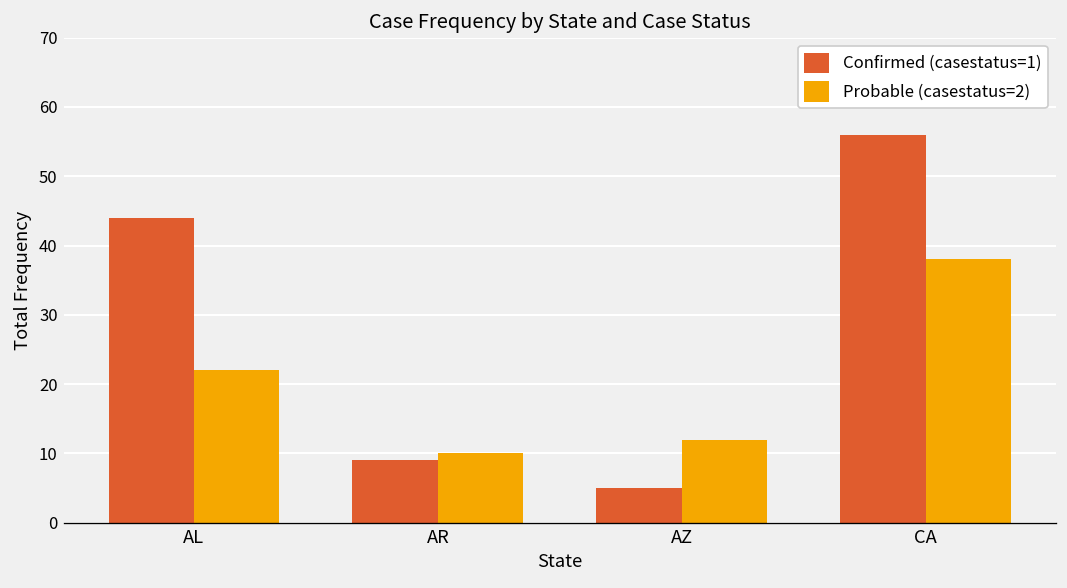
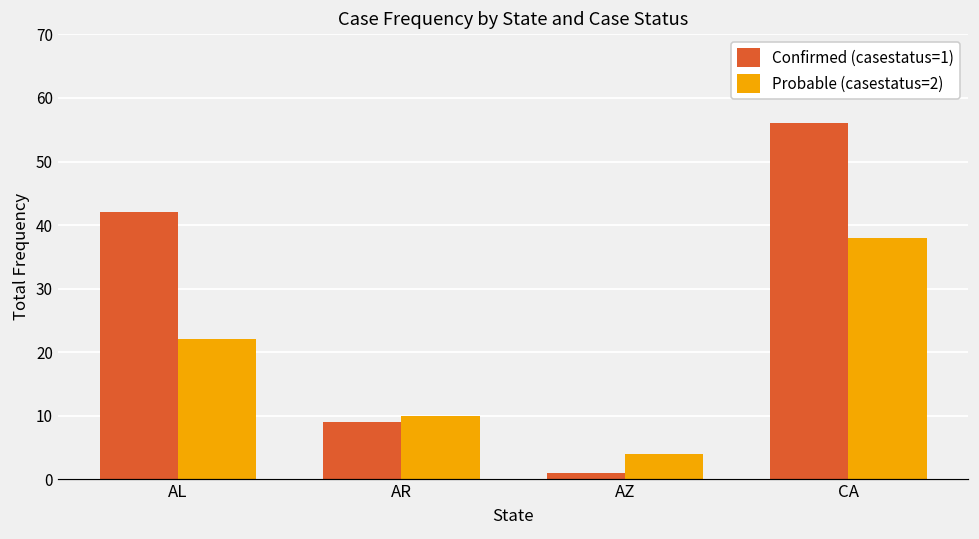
  {
    "Confirmed (casestatus=1)": {
-     "AL": 44,
+     "AL": 42,
      "AR": 9,
-     "AZ": 5,
+     "AZ": 1,
      "CA": 56
    },
    "Probable (casestatus=2)": {
      "AL": 22,
      "AR": 10,
-     "AZ": 12,
+     "AZ": 4,
      "CA": 38
    }
  }
